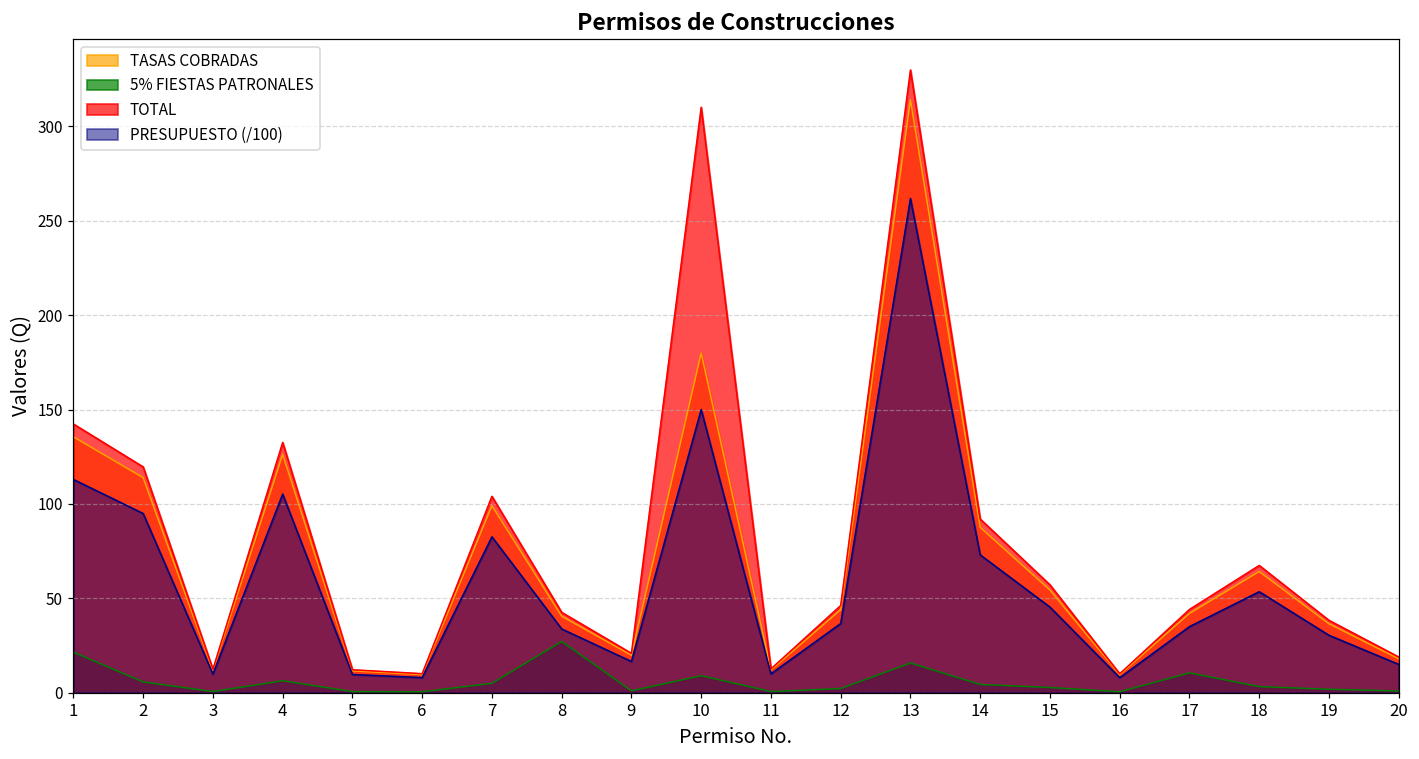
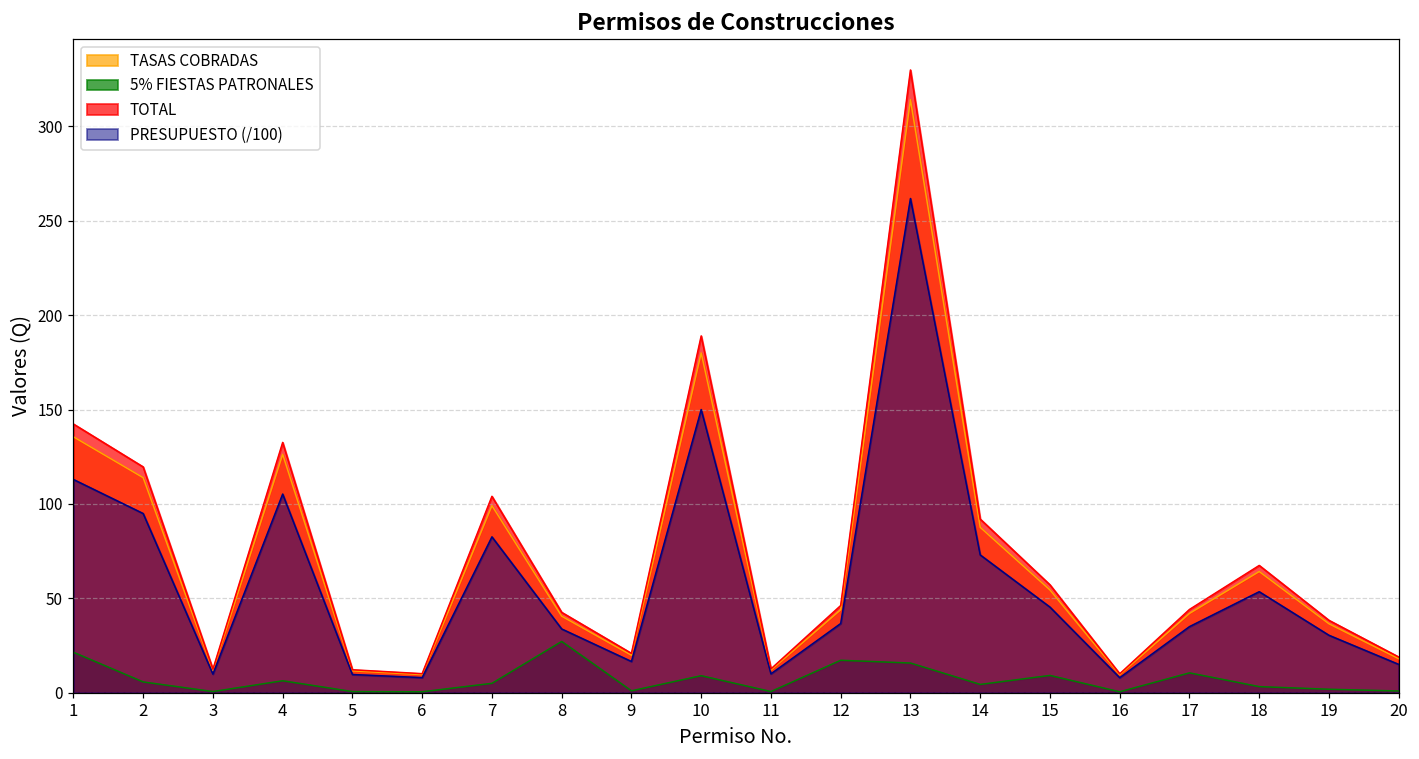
  {
    "TASAS COBRADAS": {
      "1": 136,
      "2": 114,
      "4": 126,
      "7": 99,
      "8": 41,
      "10": 180,
      "12": 44,
      "13": 314,
      "14": 88,
      "15": 54,
      "17": 42,
      "18": 64,
      "19": 37
    },
    "5% FIESTAS PATRONALES": {
      "1": 21,
      "2": 6,
      "3": 1,
      "4": 6,
      "5": 1,
      "6": 0,
      "7": 5,
      "8": 27,
      "9": 1,
      "10": 9,
      "11": 1,
-     "12": 2,
+     "12": 17,
      "13": 16,
      "14": 4,
-     "15": 3,
+     "15": 9,
      "16": 0,
      "17": 11,
      "18": 3,
      "19": 2,
      "20": 1
    },
    "TOTAL": {
      "1": 142,
      "2": 120,
      "4": 133,
      "7": 104,
      "8": 43,
-     "10": 310,
+     "10": 189,
      "12": 46,
      "13": 330,
      "14": 92,
      "15": 57,
      "17": 44,
      "18": 67,
      "19": 38
    },
    "PRESUPUESTO (/100)": {
      "1": 113,
      "2": 95,
      "3": 10,
      "4": 105,
      "5": 10,
      "6": 8,
      "7": 83,
      "8": 34,
      "9": 17,
      "10": 150,
      "11": 10,
      "12": 37,
      "13": 262,
      "14": 73,
      "15": 45,
      "16": 8,
      "17": 35,
      "18": 54,
      "19": 30,
      "20": 15
    }
  }
